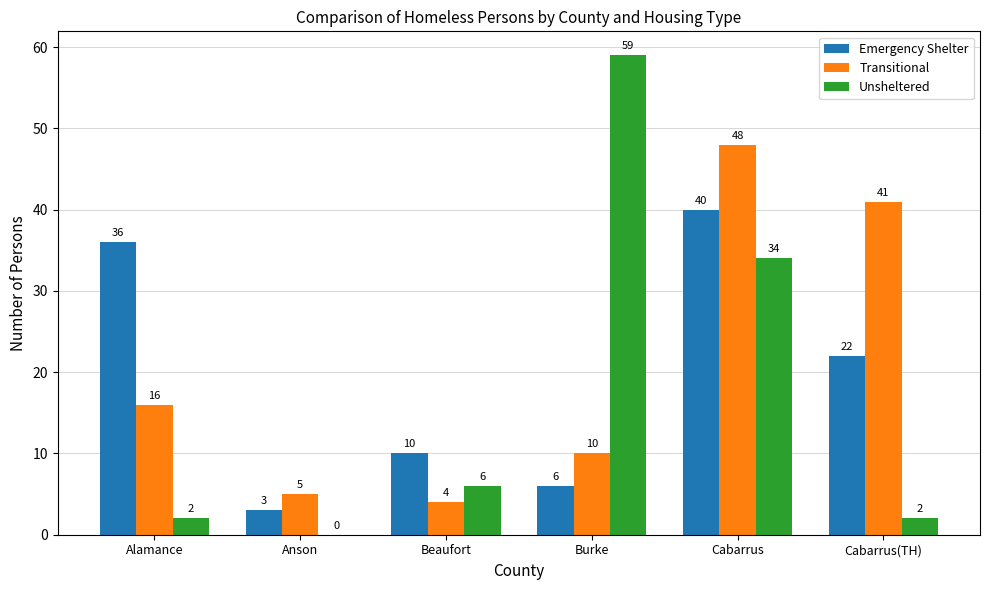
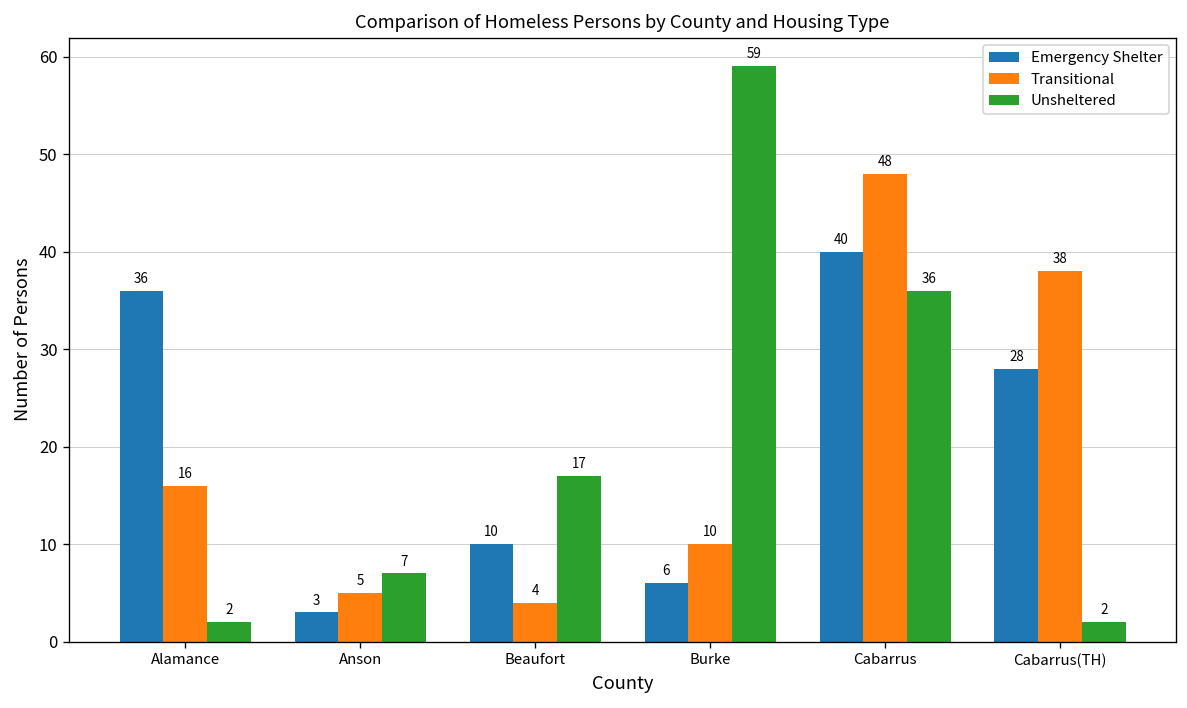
  {
    "Emergency Shelter": {
      "Alamance": 36,
      "Anson": 3,
      "Beaufort": 10,
      "Burke": 6,
      "Cabarrus": 40,
-     "Cabarrus(TH)": 22
+     "Cabarrus(TH)": 28
    },
    "Transitional": {
      "Alamance": 16,
      "Anson": 5,
      "Beaufort": 4,
      "Burke": 10,
      "Cabarrus": 48,
-     "Cabarrus(TH)": 41
+     "Cabarrus(TH)": 38
    },
    "Unsheltered": {
      "Alamance": 2,
-     "Anson": 0,
-     "Beaufort": 6,
+     "Anson": 7,
+     "Beaufort": 17,
      "Burke": 59,
-     "Cabarrus": 34,
+     "Cabarrus": 36,
      "Cabarrus(TH)": 2
    }
  }
